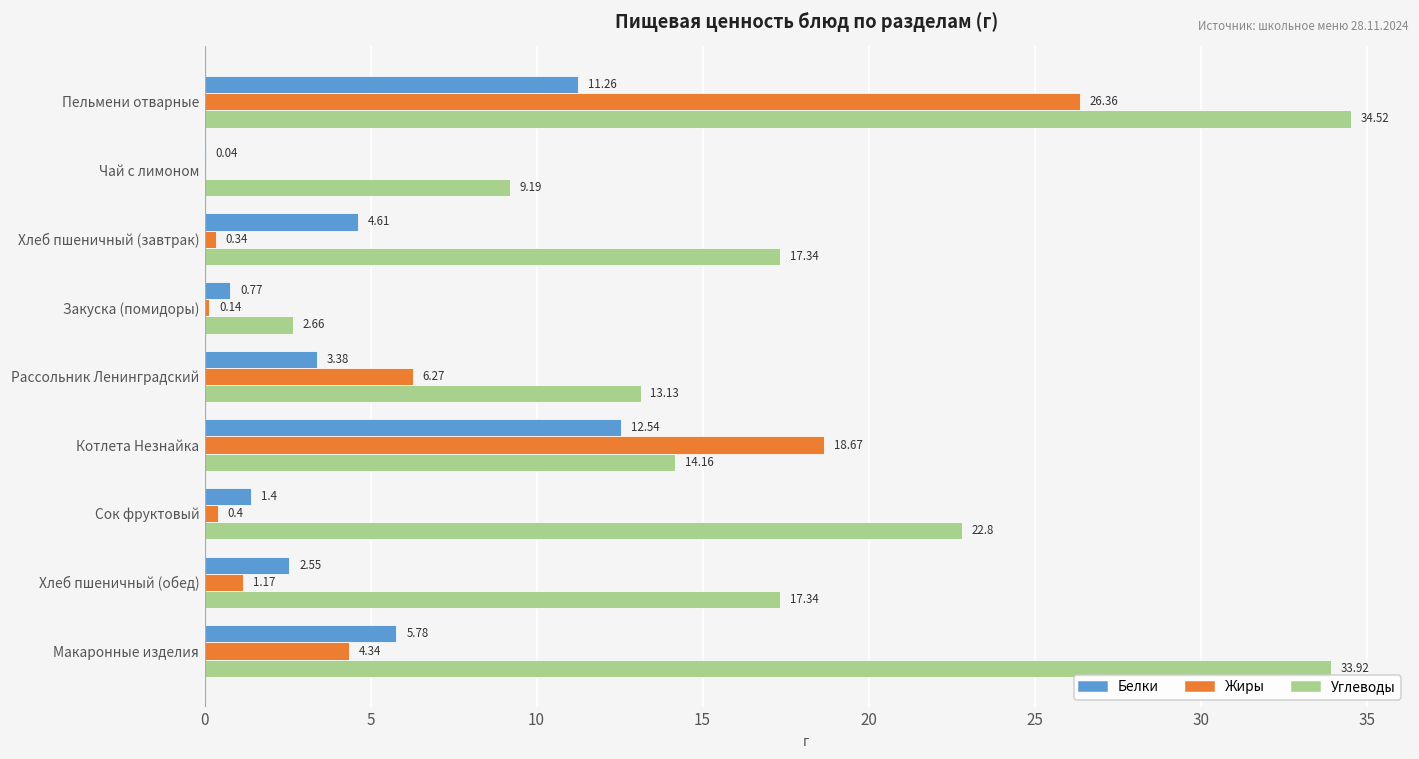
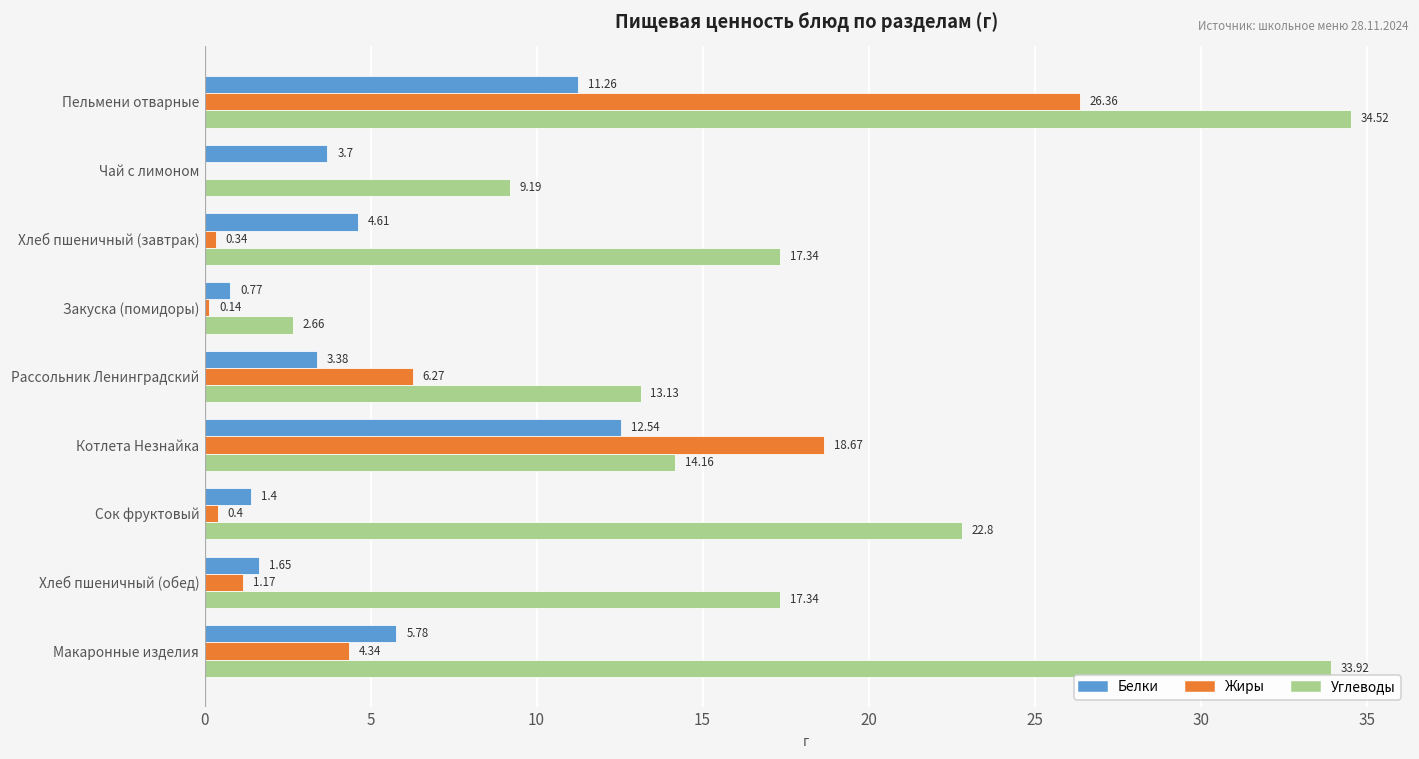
  {
    "Белки": {
      "Пельмени отварные": 11.26,
-     "Чай с лимоном": 0.04,
+     "Чай с лимоном": 3.7,
      "Хлеб пшеничный (завтрак)": 4.61,
      "Закуска (помидоры)": 0.77,
      "Рассольник Ленинградский": 3.38,
      "Котлета Незнайка": 12.54,
      "Сок фруктовый": 1.4,
-     "Хлеб пшеничный (обед)": 2.55,
+     "Хлеб пшеничный (обед)": 1.65,
      "Макаронные изделия": 5.78
    },
    "Жиры": {
      "Пельмени отварные": 26.36,
      "Хлеб пшеничный (завтрак)": 0.34,
      "Закуска (помидоры)": 0.14,
      "Рассольник Ленинградский": 6.27,
      "Котлета Незнайка": 18.67,
      "Сок фруктовый": 0.4,
      "Хлеб пшеничный (обед)": 1.17,
      "Макаронные изделия": 4.34
    },
    "Углеводы": {
      "Пельмени отварные": 34.52,
      "Чай с лимоном": 9.19,
      "Хлеб пшеничный (завтрак)": 17.34,
      "Закуска (помидоры)": 2.66,
      "Рассольник Ленинградский": 13.13,
      "Котлета Незнайка": 14.16,
      "Сок фруктовый": 22.8,
      "Хлеб пшеничный (обед)": 17.34,
      "Макаронные изделия": 33.92
    }
  }
